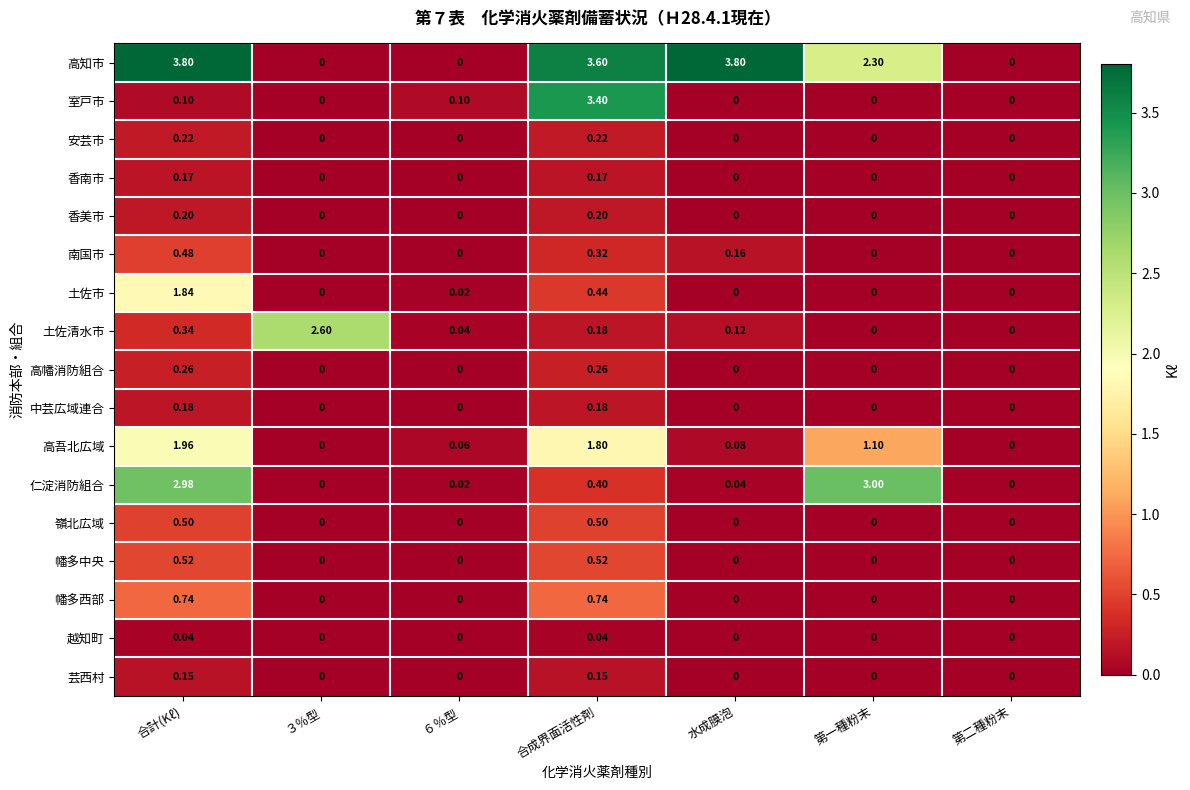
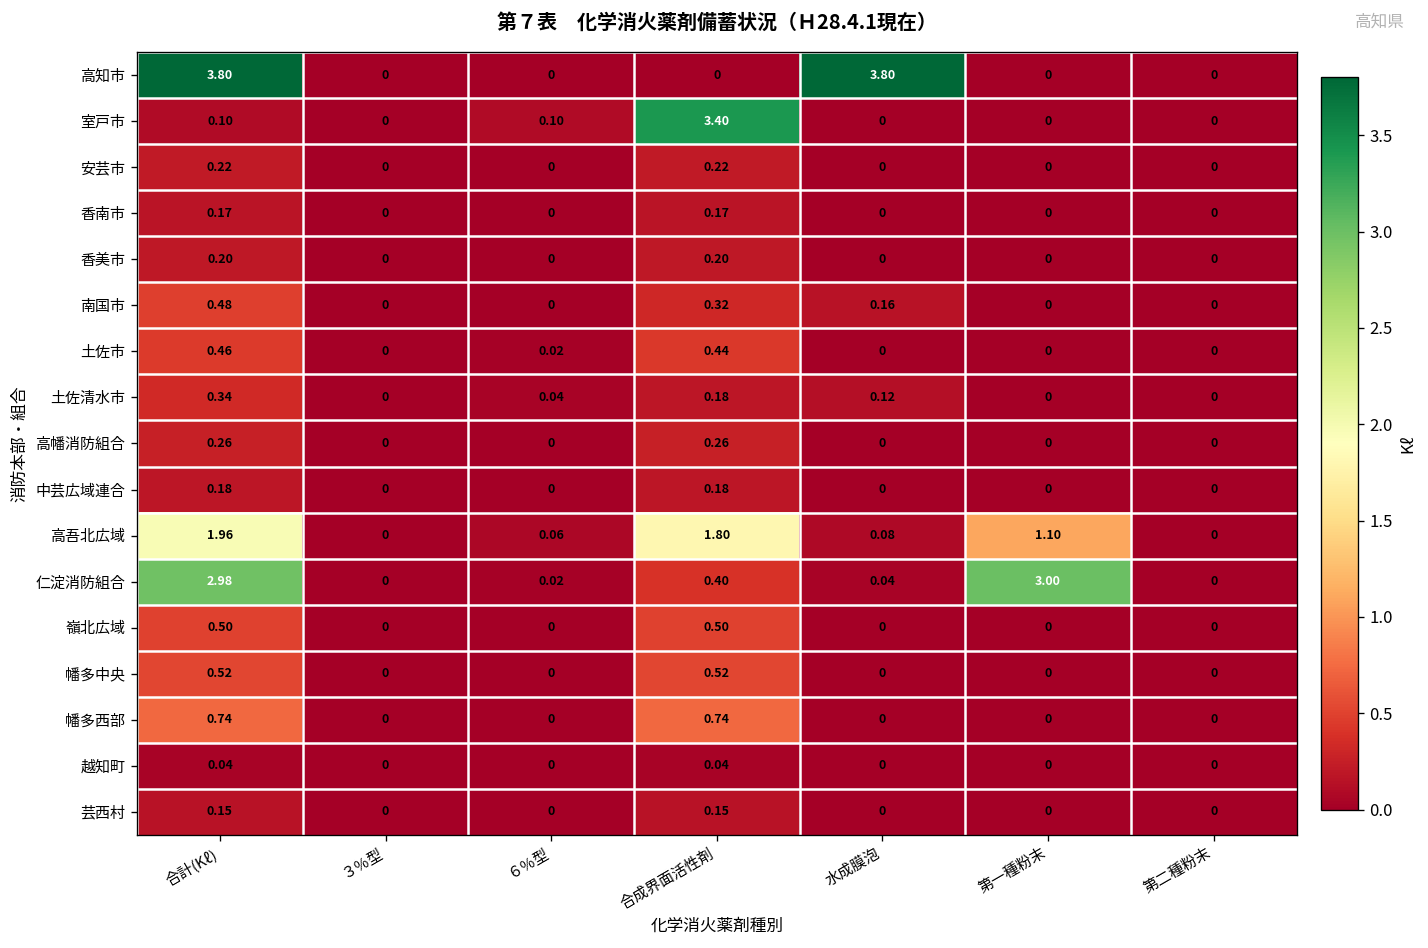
  {
    "高知市": {
      "合計(Kℓ)": 3.80,
      "３％型": 0,
      "６％型": 0,
-     "合成界面活性剤": 3.60,
+     "合成界面活性剤": 0,
      "水成膜泡": 3.80,
-     "第一種粉末": 2.30,
+     "第一種粉末": 0,
      "第二種粉末": 0
    },
    "室戸市": {
      "合計(Kℓ)": 0.10,
      "３％型": 0,
      "６％型": 0.10,
      "合成界面活性剤": 3.40,
      "水成膜泡": 0,
      "第一種粉末": 0,
      "第二種粉末": 0
    },
    "安芸市": {
      "合計(Kℓ)": 0.22,
      "３％型": 0,
      "６％型": 0,
      "合成界面活性剤": 0.22,
      "水成膜泡": 0,
      "第一種粉末": 0,
      "第二種粉末": 0
    },
    "香南市": {
      "合計(Kℓ)": 0.17,
      "３％型": 0,
      "６％型": 0,
      "合成界面活性剤": 0.17,
      "水成膜泡": 0,
      "第一種粉末": 0,
      "第二種粉末": 0
    },
    "香美市": {
      "合計(Kℓ)": 0.20,
      "３％型": 0,
      "６％型": 0,
      "合成界面活性剤": 0.20,
      "水成膜泡": 0,
      "第一種粉末": 0,
      "第二種粉末": 0
    },
    "南国市": {
      "合計(Kℓ)": 0.48,
      "３％型": 0,
      "６％型": 0,
      "合成界面活性剤": 0.32,
      "水成膜泡": 0.16,
      "第一種粉末": 0,
      "第二種粉末": 0
    },
    "土佐市": {
-     "合計(Kℓ)": 1.84,
+     "合計(Kℓ)": 0.46,
      "３％型": 0,
      "６％型": 0.02,
      "合成界面活性剤": 0.44,
      "水成膜泡": 0,
      "第一種粉末": 0,
      "第二種粉末": 0
    },
    "土佐清水市": {
      "合計(Kℓ)": 0.34,
-     "３％型": 2.60,
+     "３％型": 0,
      "６％型": 0.04,
      "合成界面活性剤": 0.18,
      "水成膜泡": 0.12,
      "第一種粉末": 0,
      "第二種粉末": 0
    },
    "高幡消防組合": {
      "合計(Kℓ)": 0.26,
      "３％型": 0,
      "６％型": 0,
      "合成界面活性剤": 0.26,
      "水成膜泡": 0,
      "第一種粉末": 0,
      "第二種粉末": 0
    },
    "中芸広域連合": {
      "合計(Kℓ)": 0.18,
      "３％型": 0,
      "６％型": 0,
      "合成界面活性剤": 0.18,
      "水成膜泡": 0,
      "第一種粉末": 0,
      "第二種粉末": 0
    },
    "高吾北広域": {
      "合計(Kℓ)": 1.96,
      "３％型": 0,
      "６％型": 0.06,
      "合成界面活性剤": 1.80,
      "水成膜泡": 0.08,
      "第一種粉末": 1.10,
      "第二種粉末": 0
    },
    "仁淀消防組合": {
      "合計(Kℓ)": 2.98,
      "３％型": 0,
      "６％型": 0.02,
      "合成界面活性剤": 0.40,
      "水成膜泡": 0.04,
      "第一種粉末": 3.00,
      "第二種粉末": 0
    },
    "嶺北広域": {
      "合計(Kℓ)": 0.50,
      "３％型": 0,
      "６％型": 0,
      "合成界面活性剤": 0.50,
      "水成膜泡": 0,
      "第一種粉末": 0,
      "第二種粉末": 0
    },
    "幡多中央": {
      "合計(Kℓ)": 0.52,
      "３％型": 0,
      "６％型": 0,
      "合成界面活性剤": 0.52,
      "水成膜泡": 0,
      "第一種粉末": 0,
      "第二種粉末": 0
    },
    "幡多西部": {
      "合計(Kℓ)": 0.74,
      "３％型": 0,
      "６％型": 0,
      "合成界面活性剤": 0.74,
      "水成膜泡": 0,
      "第一種粉末": 0,
      "第二種粉末": 0
    },
    "越知町": {
      "合計(Kℓ)": 0.04,
      "３％型": 0,
      "６％型": 0,
      "合成界面活性剤": 0.04,
      "水成膜泡": 0,
      "第一種粉末": 0,
      "第二種粉末": 0
    },
    "芸西村": {
      "合計(Kℓ)": 0.15,
      "３％型": 0,
      "６％型": 0,
      "合成界面活性剤": 0.15,
      "水成膜泡": 0,
      "第一種粉末": 0,
      "第二種粉末": 0
    }
  }
